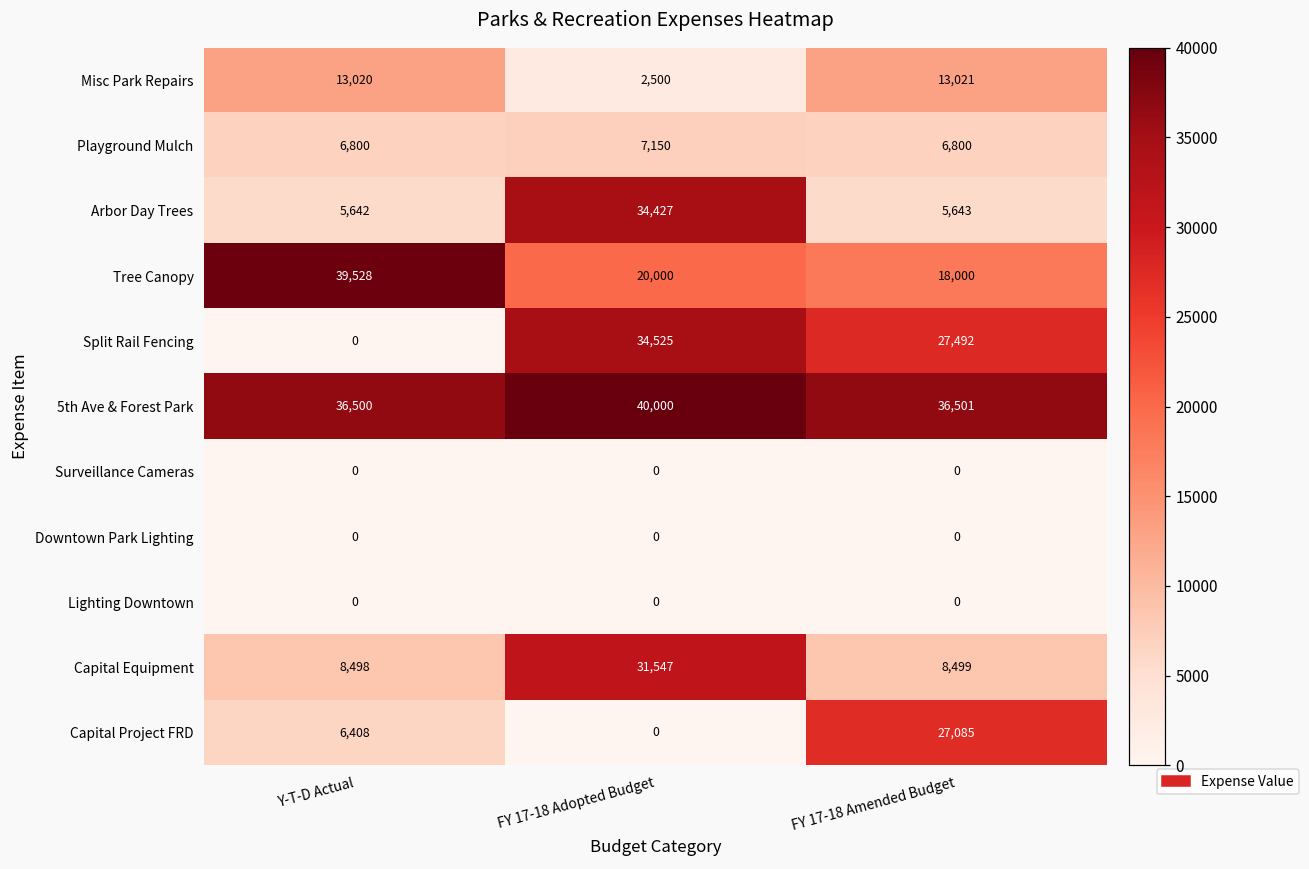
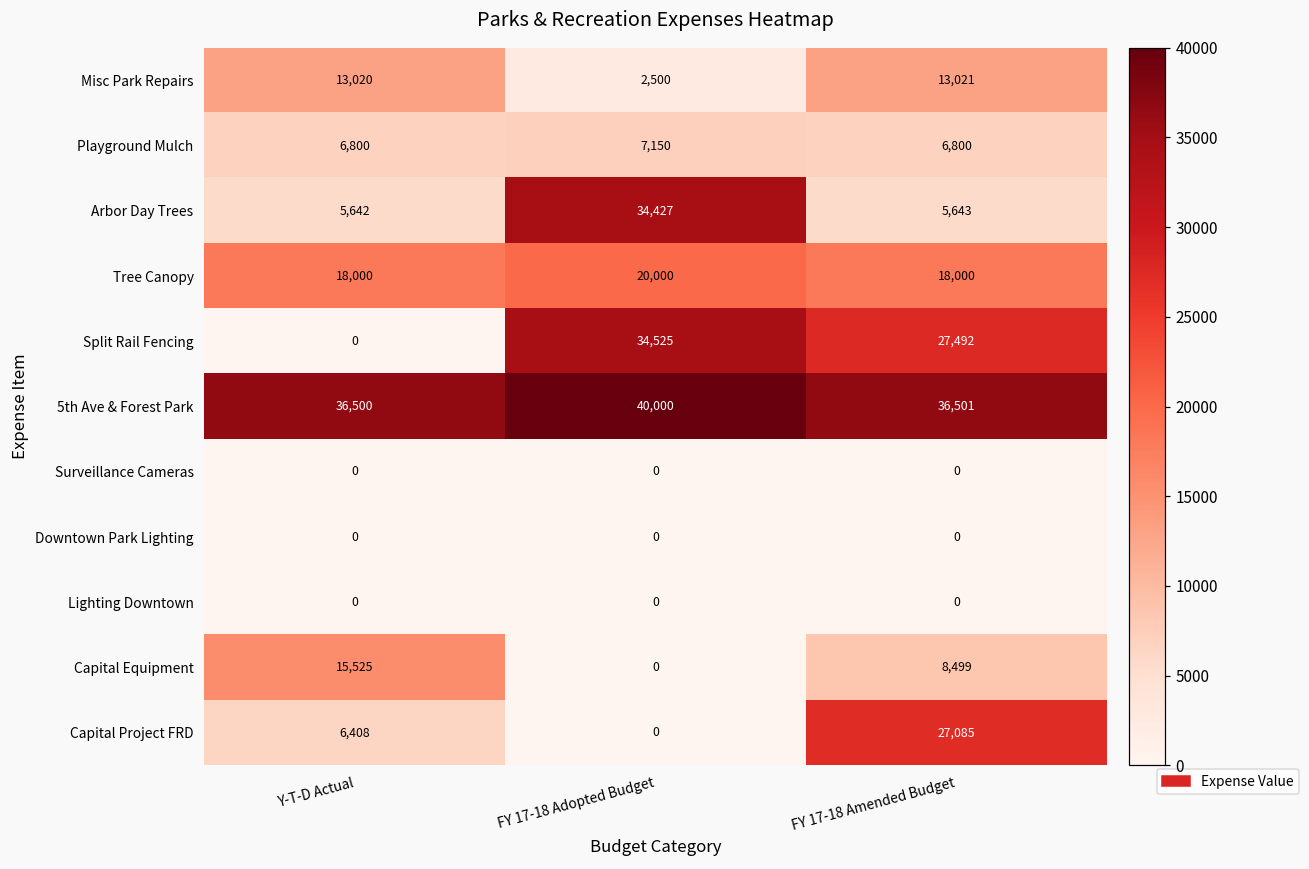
  {
    "Misc Park Repairs": {
      "Y-T-D Actual": "13,020",
      "FY 17-18 Adopted Budget": "2,500",
      "FY 17-18 Amended Budget": "13,021"
    },
    "Playground Mulch": {
      "Y-T-D Actual": "6,800",
      "FY 17-18 Adopted Budget": "7,150",
      "FY 17-18 Amended Budget": "6,800"
    },
    "Arbor Day Trees": {
      "Y-T-D Actual": "5,642",
      "FY 17-18 Adopted Budget": "34,427",
      "FY 17-18 Amended Budget": "5,643"
    },
    "Tree Canopy": {
-     "Y-T-D Actual": "39,528",
+     "Y-T-D Actual": "18,000",
      "FY 17-18 Adopted Budget": "20,000",
      "FY 17-18 Amended Budget": "18,000"
    },
    "Split Rail Fencing": {
      "Y-T-D Actual": "0",
      "FY 17-18 Adopted Budget": "34,525",
      "FY 17-18 Amended Budget": "27,492"
    },
    "5th Ave & Forest Park": {
      "Y-T-D Actual": "36,500",
      "FY 17-18 Adopted Budget": "40,000",
      "FY 17-18 Amended Budget": "36,501"
    },
    "Surveillance Cameras": {
      "Y-T-D Actual": "0",
      "FY 17-18 Adopted Budget": "0",
      "FY 17-18 Amended Budget": "0"
    },
    "Downtown Park Lighting": {
      "Y-T-D Actual": "0",
      "FY 17-18 Adopted Budget": "0",
      "FY 17-18 Amended Budget": "0"
    },
    "Lighting Downtown": {
      "Y-T-D Actual": "0",
      "FY 17-18 Adopted Budget": "0",
      "FY 17-18 Amended Budget": "0"
    },
    "Capital Equipment": {
-     "Y-T-D Actual": "8,498",
-     "FY 17-18 Adopted Budget": "31,547",
+     "Y-T-D Actual": "15,525",
+     "FY 17-18 Adopted Budget": "0",
      "FY 17-18 Amended Budget": "8,499"
    },
    "Capital Project FRD": {
      "Y-T-D Actual": "6,408",
      "FY 17-18 Adopted Budget": "0",
      "FY 17-18 Amended Budget": "27,085"
    }
  }
